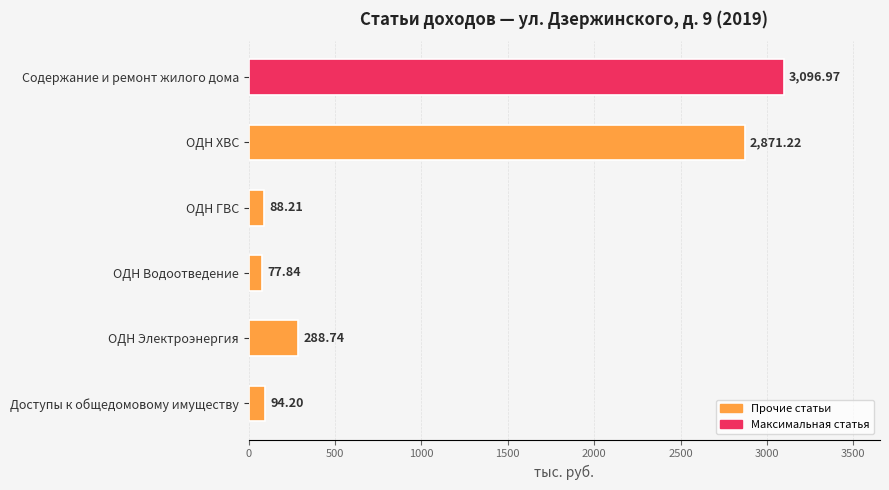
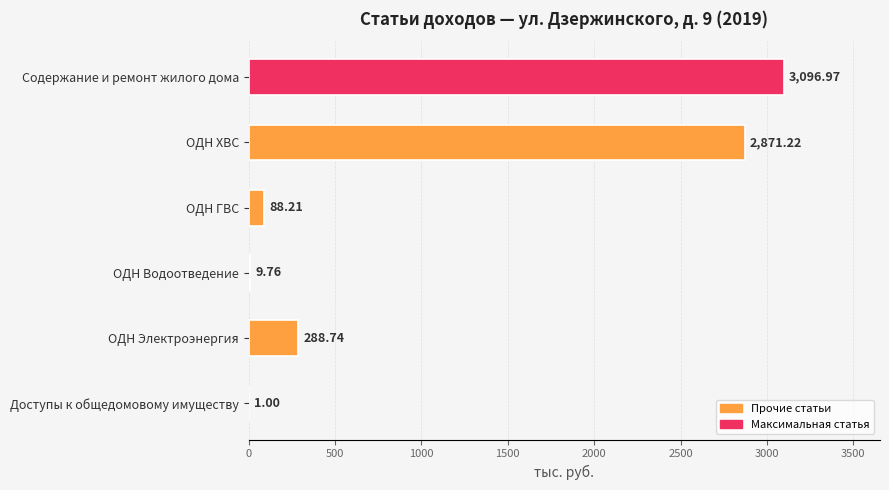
  {
    "Содержание и ремонт жилого дома": "3,096.97",
    "ОДН ХВС": "2,871.22",
    "ОДН ГВС": "88.21",
-   "ОДН Водоотведение": "77.84",
+   "ОДН Водоотведение": "9.76",
    "ОДН Электроэнергия": "288.74",
-   "Доступы к общедомовому имуществу": "94.20"
+   "Доступы к общедомовому имуществу": "1.00"
  }
